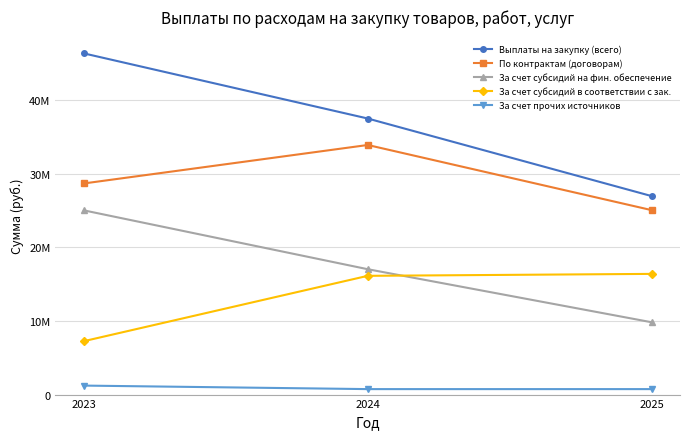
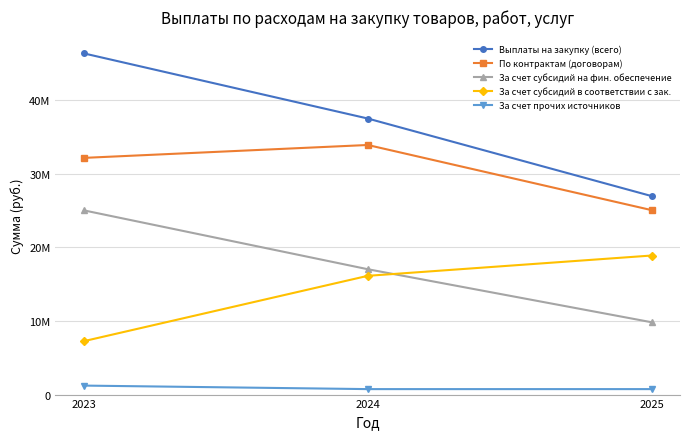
  {
    "По контрактам (договорам)": {
-     "2023": 29000000,
+     "2023": 32000000,
      "2024": 34000000,
      "2025": 25000000
    },
    "За счет субсидий на фин. обеспечение": {
      "2023": 25000000,
      "2024": 17000000,
      "2025": 10000000
    },
    "За счет субсидий в соответствии с зак.": {
      "2023": 7000000,
      "2024": 16000000,
-     "2025": 16000000
+     "2025": 19000000
    }
  }
